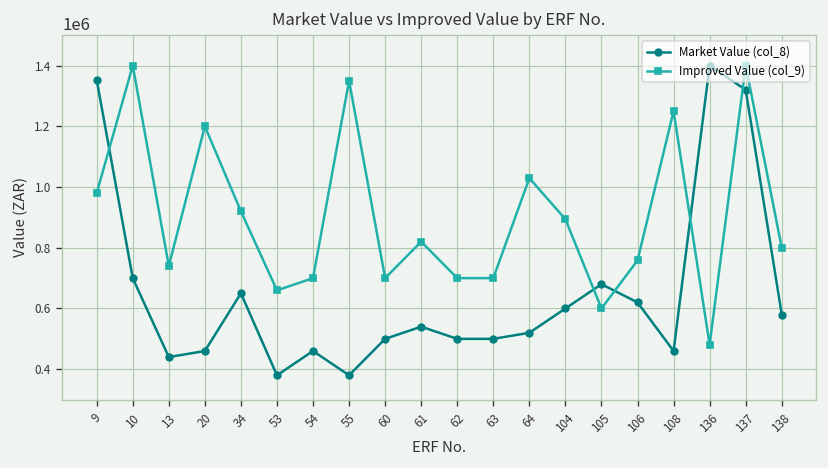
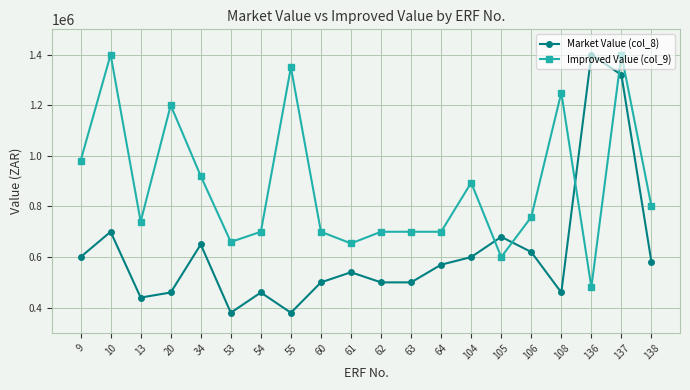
  {
    "Market Value (col_8)": {
-     "9": 1350000,
+     "9": 600000,
      "10": 700000,
      "13": 440000,
      "20": 460000,
      "34": 650000,
      "53": 380000,
      "54": 460000,
      "55": 380000,
      "60": 500000,
      "61": 540000,
      "62": 500000,
      "63": 500000,
-     "64": 520000,
+     "64": 570000,
      "104": 600000,
      "105": 680000,
      "106": 620000,
      "108": 460000,
      "137": 1320000,
      "138": 580000
    },
    "Improved Value (col_9)": {
      "9": 980000,
      "10": 1400000,
      "13": 740000,
      "20": 1200000,
      "34": 920000,
      "53": 660000,
      "54": 700000,
      "55": 1350000,
      "60": 700000,
-     "61": 820000,
+     "61": 650000,
      "62": 700000,
      "63": 700000,
-     "64": 1030000,
+     "64": 700000,
      "104": 890000,
      "105": 600000,
      "106": 760000,
      "108": 1250000,
      "136": 480000,
      "138": 800000
    }
  }
